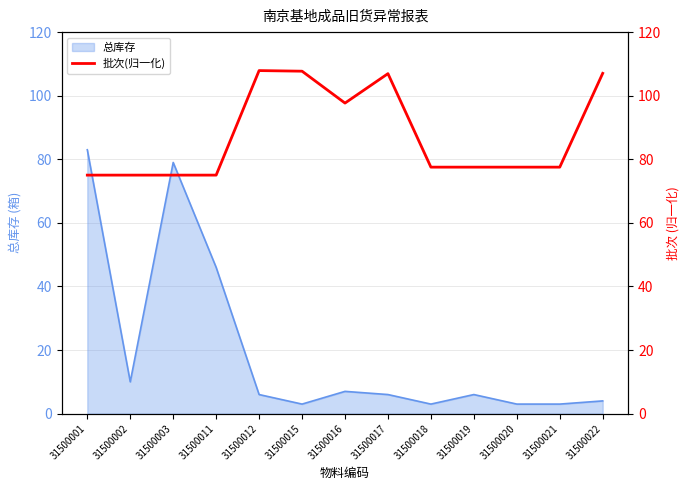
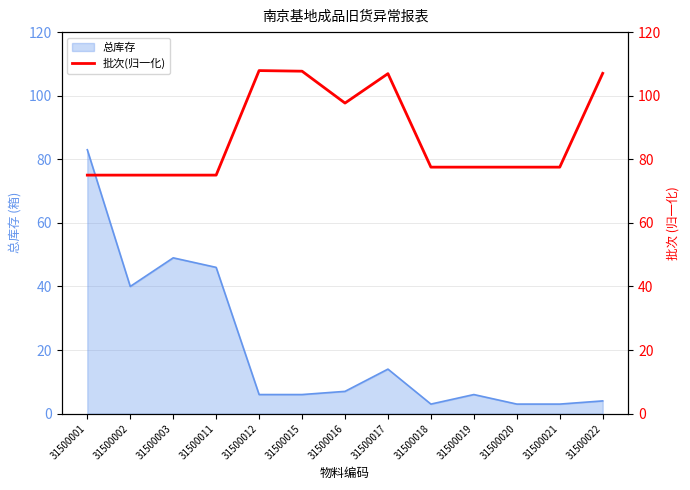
  {
    "总库存": {
      "31500001": 83,
-     "31500002": 10,
-     "31500003": 79,
+     "31500002": 40,
+     "31500003": 49,
      "31500011": 46,
      "31500012": 6,
-     "31500015": 3,
+     "31500015": 6,
      "31500016": 7,
-     "31500017": 6,
+     "31500017": 14,
      "31500018": 3,
      "31500019": 6,
      "31500020": 3,
      "31500021": 3,
      "31500022": 4
    },
    "批次(归一化)": {
      "31500001": 75,
      "31500002": 75,
      "31500003": 75,
      "31500011": 75,
      "31500012": 108,
      "31500015": 108,
      "31500016": 98,
      "31500017": 107,
      "31500018": 78,
      "31500019": 78,
      "31500020": 78,
      "31500021": 78,
      "31500022": 107
    }
  }
